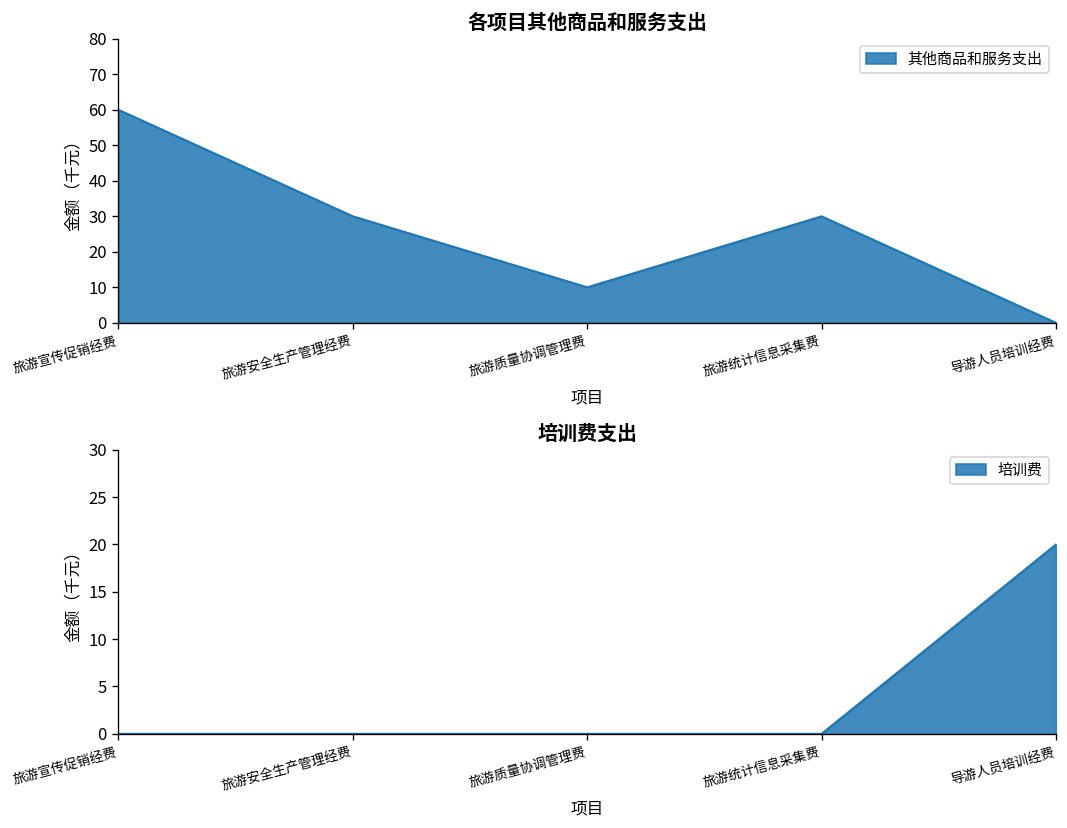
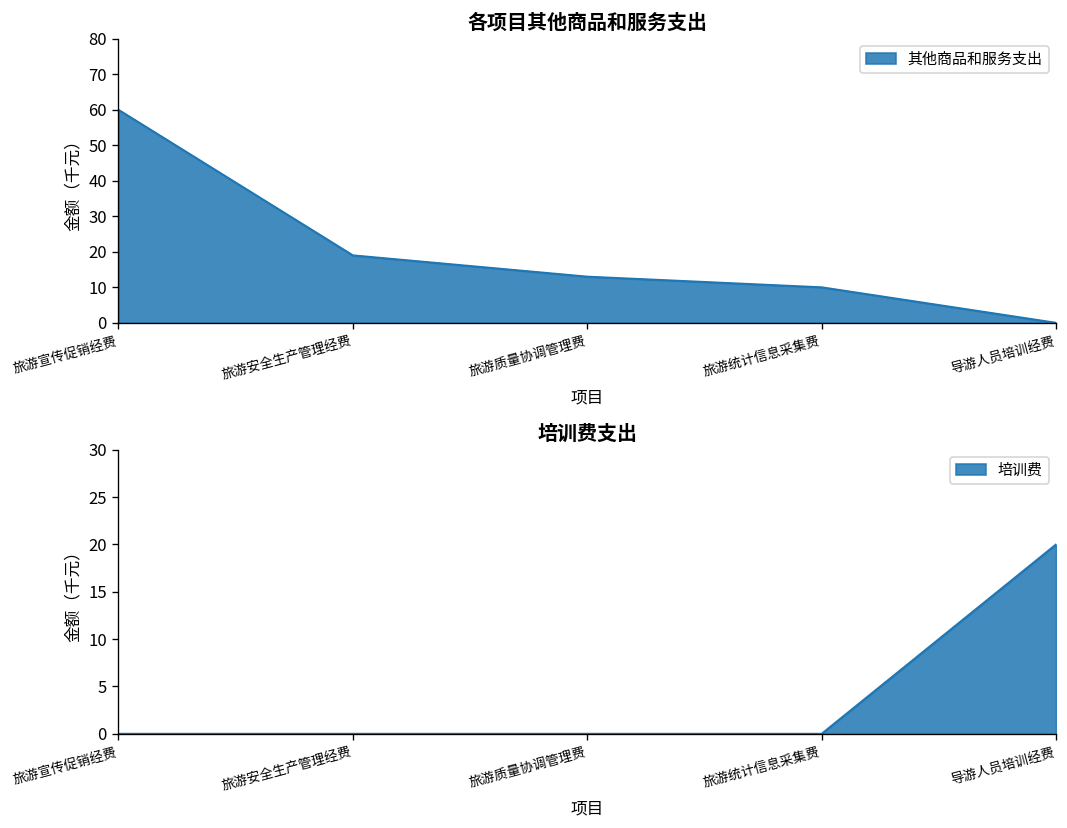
  {
    "各项目其他商品和服务支出": {
      "旅游宣传促销经费": 60,
-     "旅游安全生产管理经费": 30,
-     "旅游质量协调管理费": 10,
-     "旅游统计信息采集费": 30,
+     "旅游安全生产管理经费": 19,
+     "旅游质量协调管理费": 13,
+     "旅游统计信息采集费": 10,
      "导游人员培训经费": 0
    },
    "培训费支出": {
      "旅游宣传促销经费": 0,
      "旅游安全生产管理经费": 0,
      "旅游质量协调管理费": 0,
      "旅游统计信息采集费": 0,
      "导游人员培训经费": 20
    }
  }
